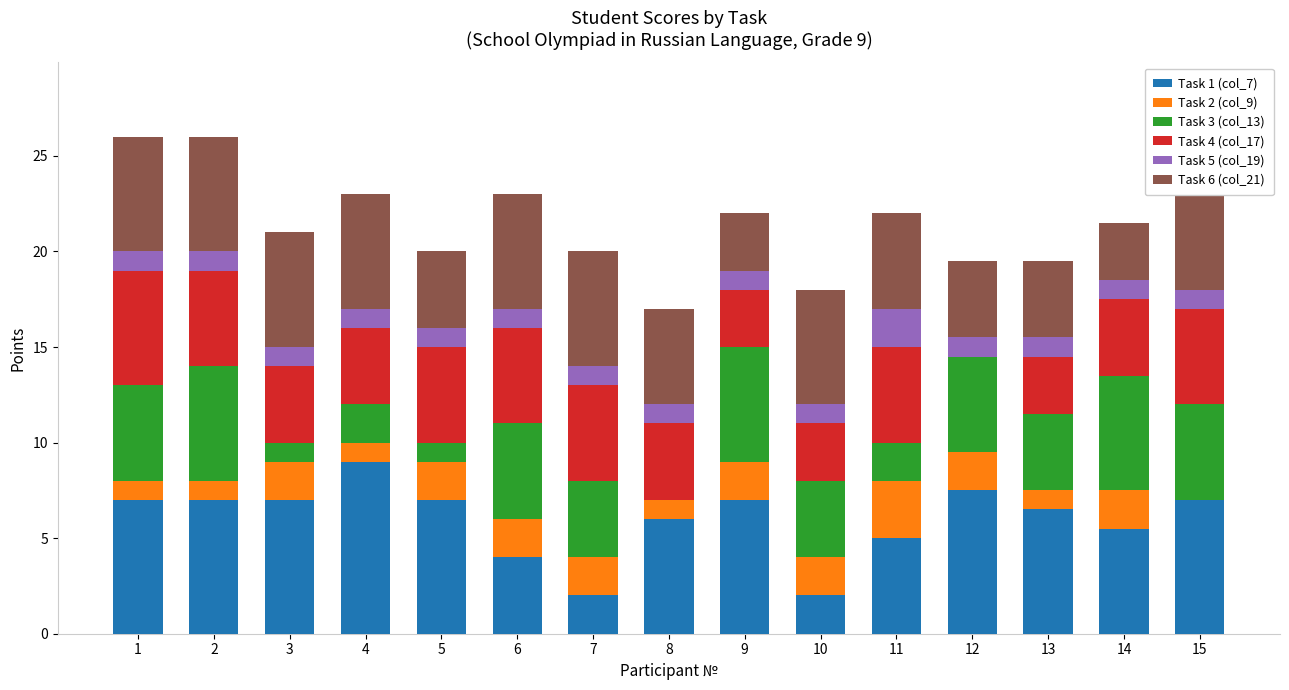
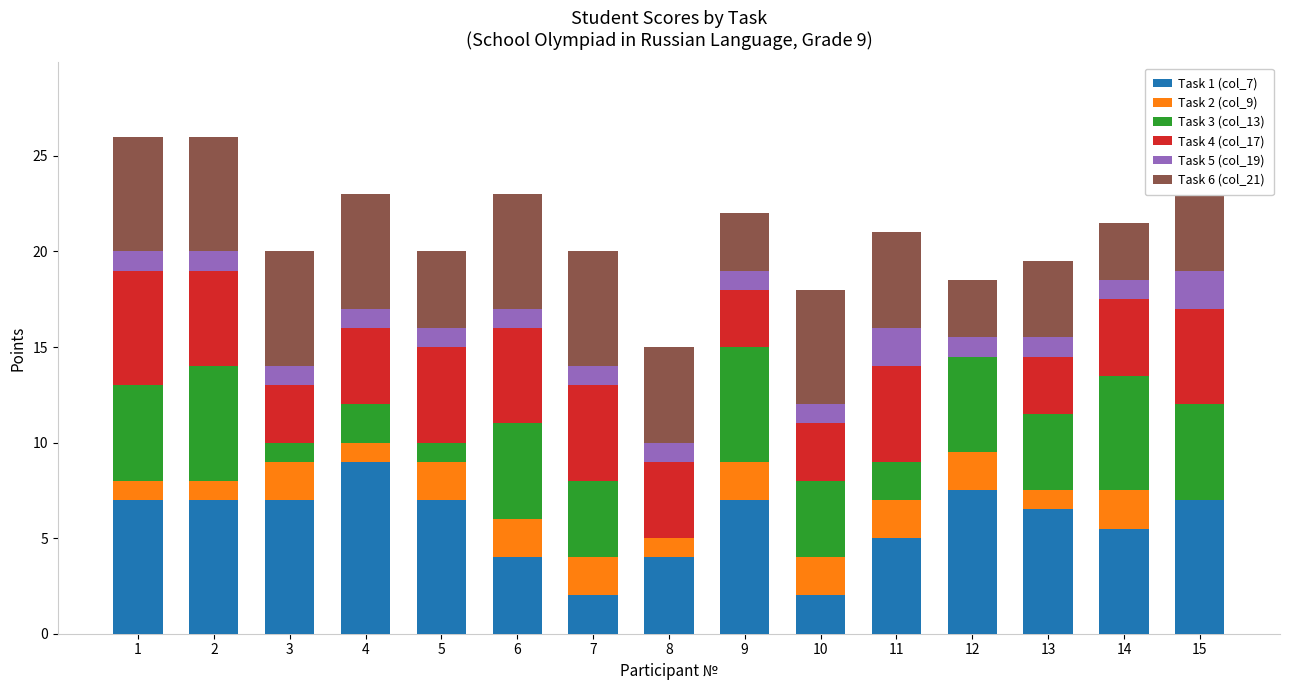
  {
    "Task 1 (col_7)": {
      "1": 7,
      "2": 7,
      "3": 7,
      "4": 9,
      "5": 7,
      "6": 4,
      "7": 2,
-     "8": 6,
+     "8": 4,
      "9": 7,
      "10": 2,
      "11": 5,
      "12": 7.5,
      "13": 6.5,
      "14": 5.5,
      "15": 7
    },
    "Task 2 (col_9)": {
      "1": 1,
      "2": 1,
      "3": 2,
      "4": 1,
      "5": 2,
      "6": 2,
      "7": 2,
      "8": 1,
      "9": 2,
      "10": 2,
-     "11": 3,
+     "11": 2,
      "12": 2,
      "13": 1,
      "14": 2,
      "15": 0
    },
    "Task 3 (col_13)": {
      "1": 5,
      "2": 6,
      "3": 1,
      "4": 2,
      "5": 1,
      "6": 5,
      "7": 4,
      "8": 0,
      "9": 6,
      "10": 4,
      "11": 2,
      "12": 5,
      "13": 4,
      "14": 6,
      "15": 5
    },
    "Task 4 (col_17)": {
      "1": 6,
      "2": 5,
-     "3": 4,
+     "3": 3,
      "4": 4,
      "5": 5,
      "6": 5,
      "7": 5,
      "8": 4,
      "9": 3,
      "10": 3,
      "11": 5,
      "12": 0,
      "13": 3,
      "14": 4,
      "15": 5
    },
    "Task 5 (col_19)": {
      "1": 1,
      "2": 1,
      "3": 1,
      "4": 1,
      "5": 1,
      "6": 1,
      "7": 1,
      "8": 1,
      "9": 1,
      "10": 1,
      "11": 2,
      "12": 1,
      "13": 1,
      "14": 1,
-     "15": 1
+     "15": 2
    },
    "Task 6 (col_21)": {
      "1": 6,
      "2": 6,
      "3": 6,
      "4": 6,
      "5": 4,
      "6": 6,
      "7": 6,
      "8": 5,
      "9": 3,
      "10": 6,
      "11": 5,
-     "12": 4,
+     "12": 3,
      "13": 4,
      "14": 3
    }
  }
